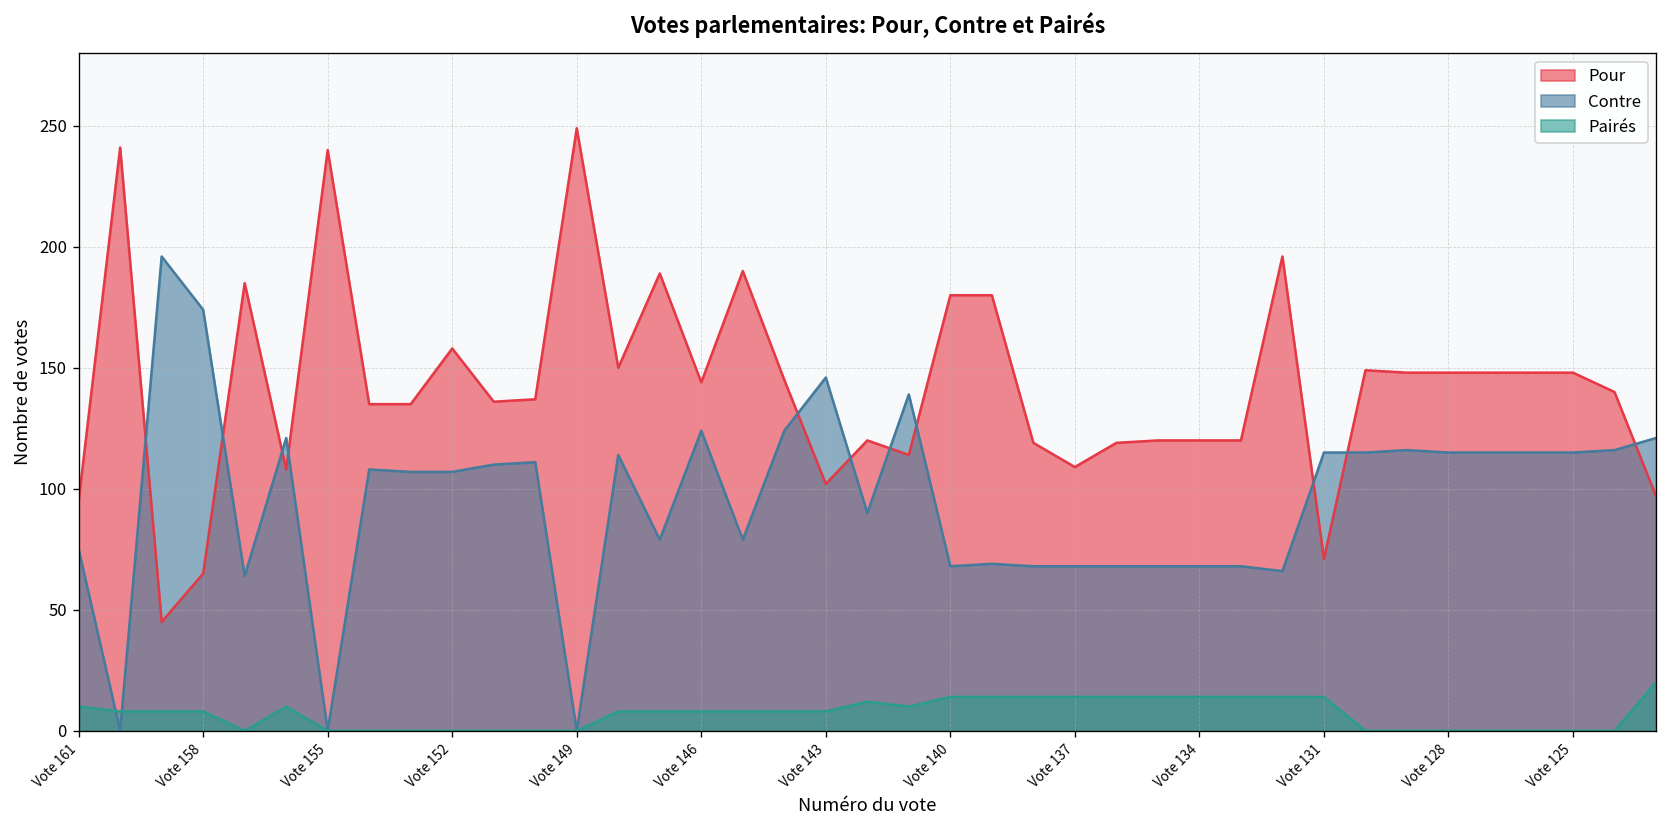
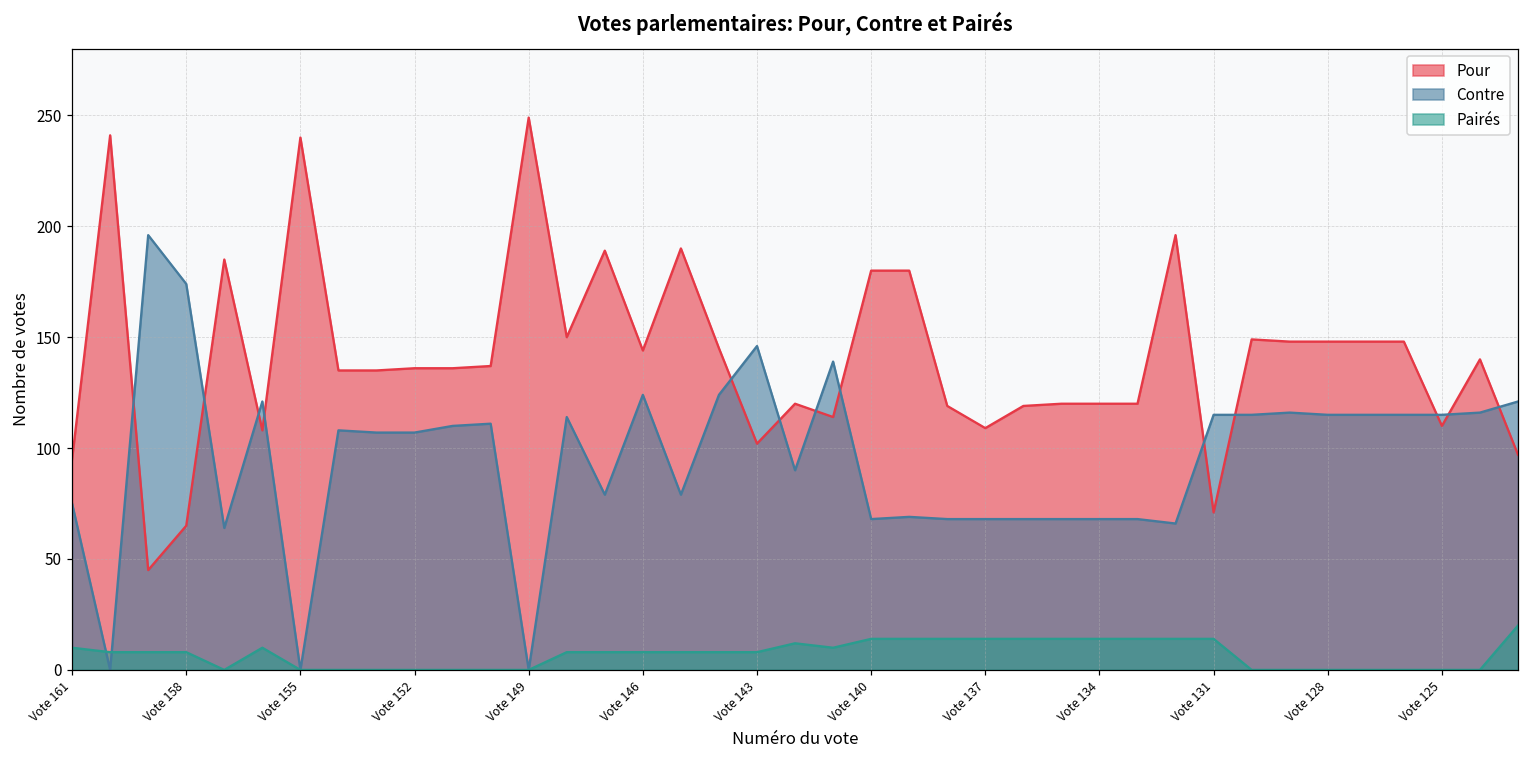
  {
    "Pour": {
      "Vote 161": 95,
      "Vote 158": 65,
      "Vote 155": 240,
-     "Vote 152": 158,
+     "Vote 152": 136,
      "Vote 149": 249,
      "Vote 146": 144,
      "Vote 143": 102,
      "Vote 140": 180,
      "Vote 137": 109,
      "Vote 134": 120,
      "Vote 131": 71,
      "Vote 128": 148,
-     "Vote 125": 148
+     "Vote 125": 110
    }
  }
